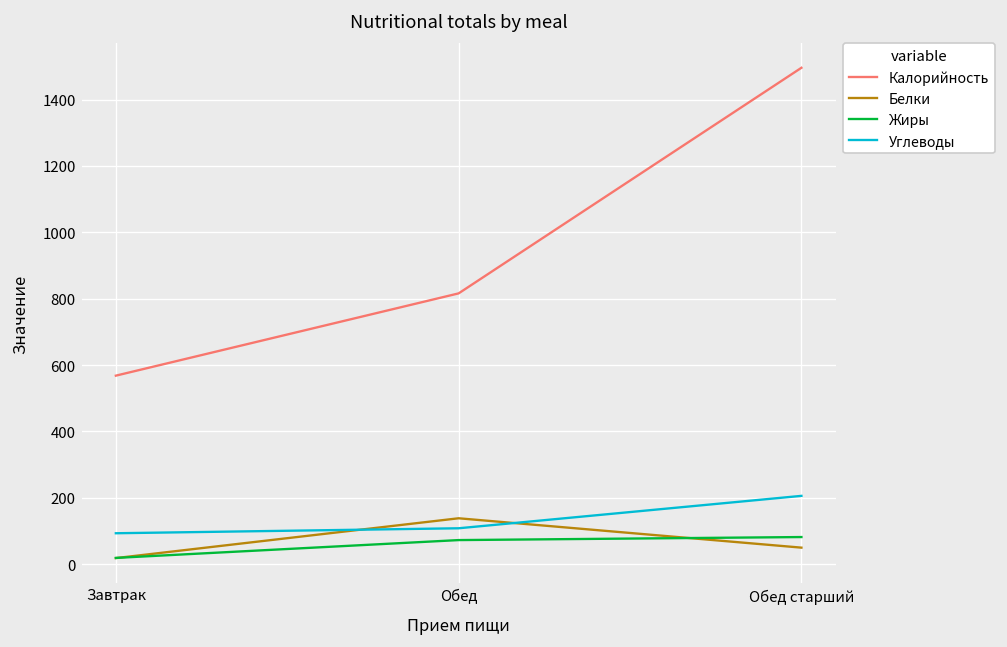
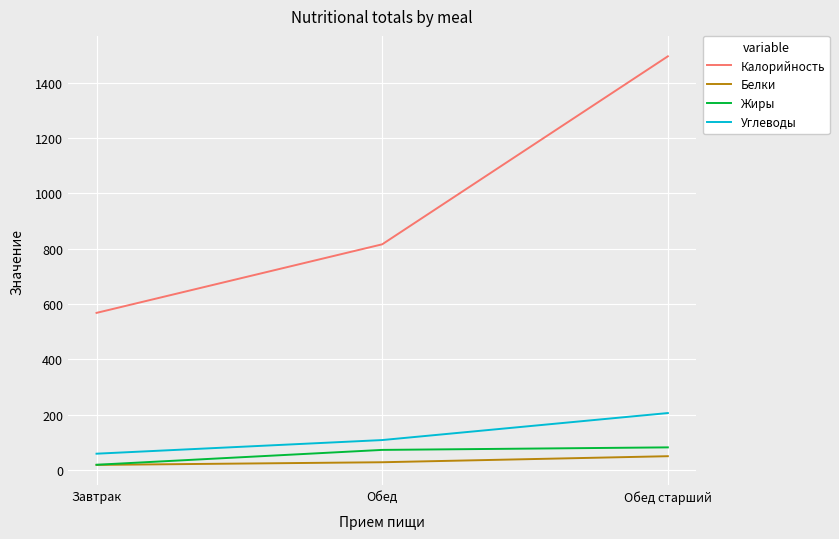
  {
    "Калорийность": {
      "Завтрак": 570,
      "Обед": 820,
      "Обед старший": 1500
    },
    "Белки": {
-     "Обед": 140,
+     "Обед": 30,
      "Обед старший": 50
    },
    "Жиры": {
      "Обед": 70,
      "Обед старший": 80
    },
    "Углеводы": {
-     "Завтрак": 90,
+     "Завтрак": 60,
      "Обед": 110,
      "Обед старший": 210
    }
  }
